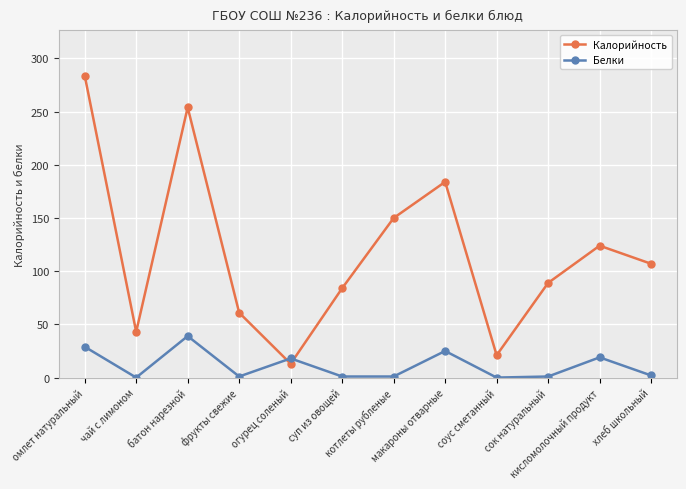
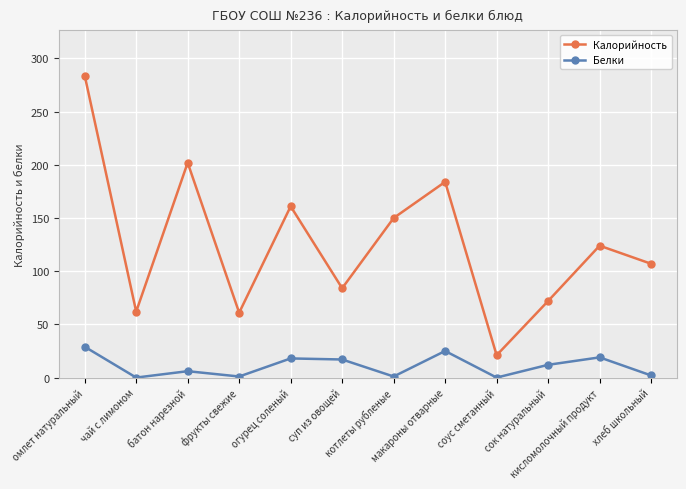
  {
    "Калорийность": {
      "омлет натуральный": 284,
-     "чай с лимоном": 43,
-     "батон нарезной": 254,
+     "чай с лимоном": 62,
+     "батон нарезной": 202,
      "фрукты свежие": 61,
-     "огурец соленый": 13,
+     "огурец соленый": 161,
      "суп из овощей": 84,
      "котлеты рубленые": 150,
      "макароны отварные": 184,
      "соус сметанный": 21,
-     "сок натуральный": 89,
+     "сок натуральный": 72,
      "кисломолочный продукт": 124,
      "хлеб школьный": 107
    },
    "Белки": {
      "омлет натуральный": 29,
      "чай с лимоном": 0,
-     "батон нарезной": 39,
+     "батон нарезной": 6,
      "фрукты свежие": 1,
      "огурец соленый": 18,
-     "суп из овощей": 1,
+     "суп из овощей": 17,
      "котлеты рубленые": 1,
      "макароны отварные": 25,
      "соус сметанный": 0,
-     "сок натуральный": 1,
+     "сок натуральный": 12,
      "кисломолочный продукт": 19,
      "хлеб школьный": 2
    }
  }
